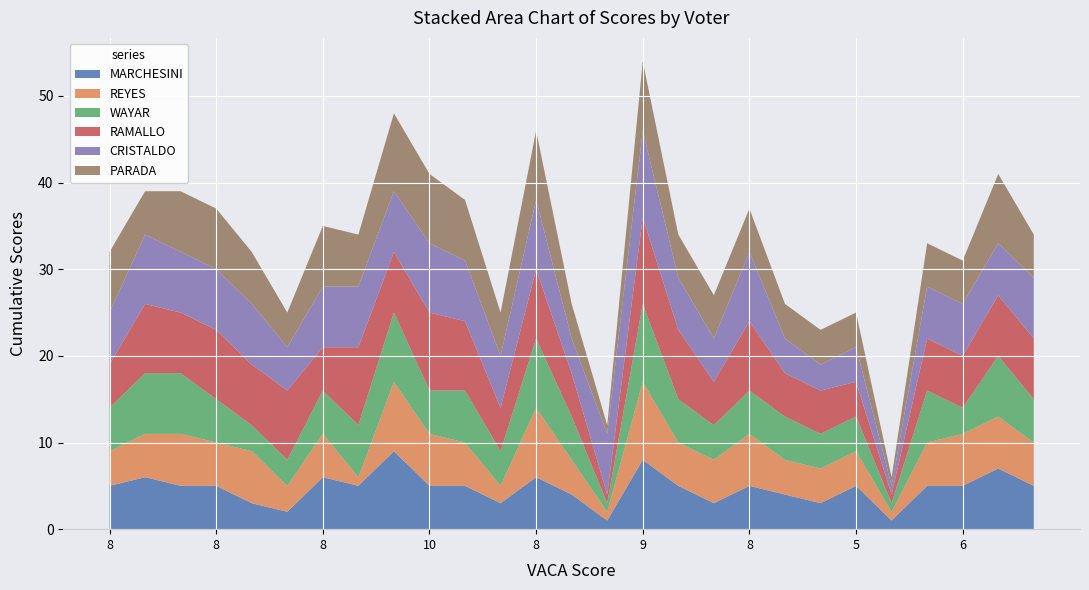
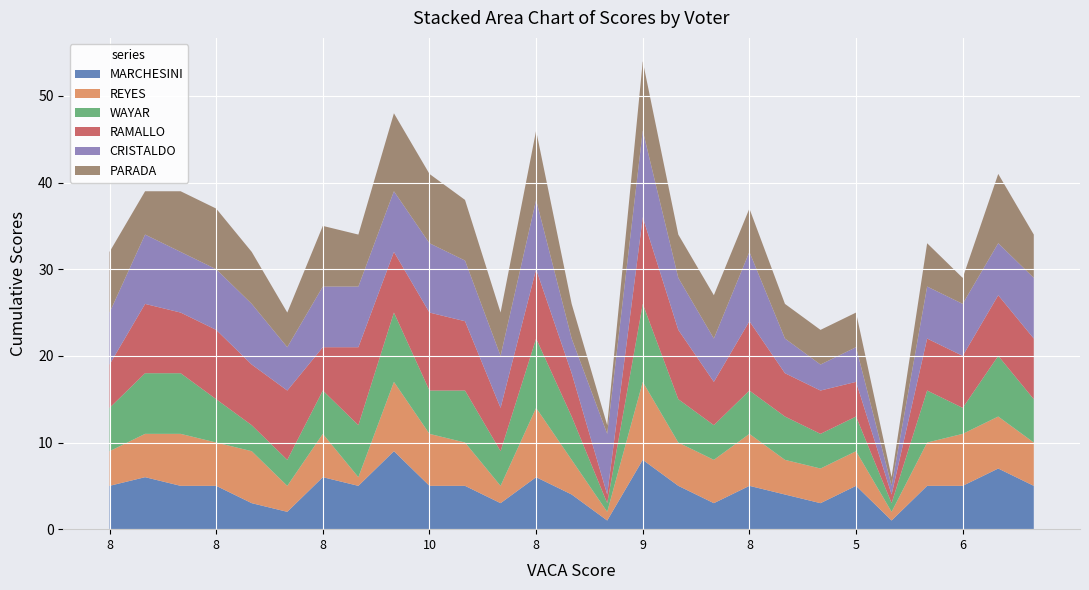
  {
    "WAYAR": {
      "9": 9,
      "6": 3
    },
    "PARADA": {
      "9": 8,
-     "6": 5
+     "6": 3
    }
  }
